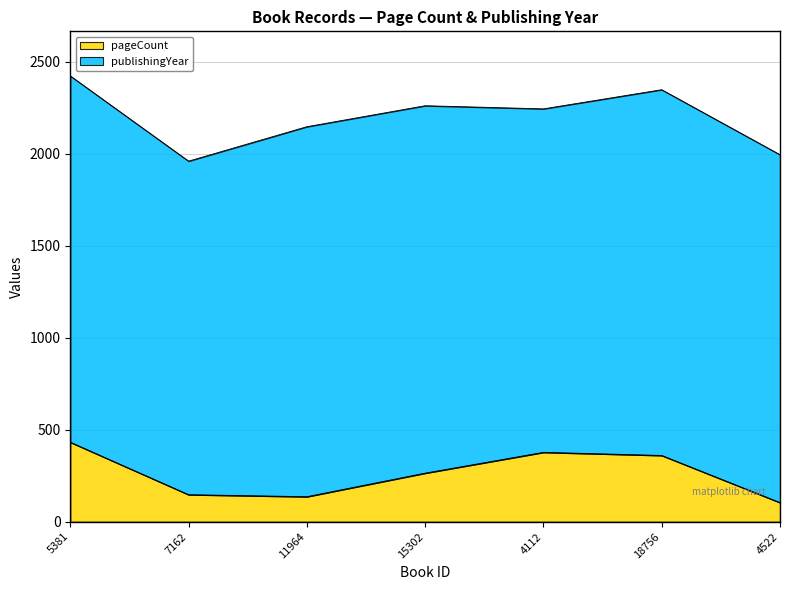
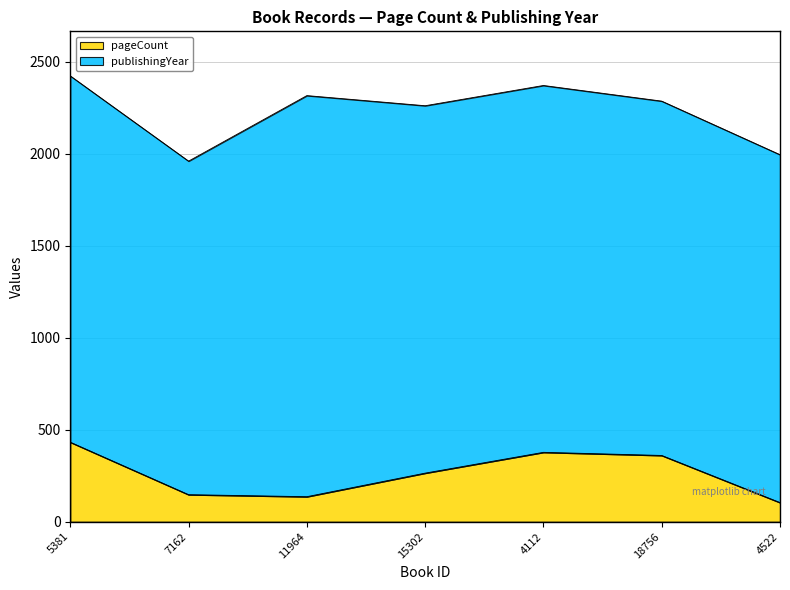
  {
    "pageCount": {
      "5381": 430,
      "7162": 150,
      "11964": 140,
      "15302": 260,
      "4112": 380,
      "18756": 360,
      "4522": 100
    },
    "publishingYear": {
      "5381": 1990,
      "7162": 1810,
-     "11964": 2010,
+     "11964": 2180,
      "15302": 2000,
-     "4112": 1870,
-     "18756": 1990,
+     "4112": 1990,
+     "18756": 1930,
      "4522": 1890
    }
  }
